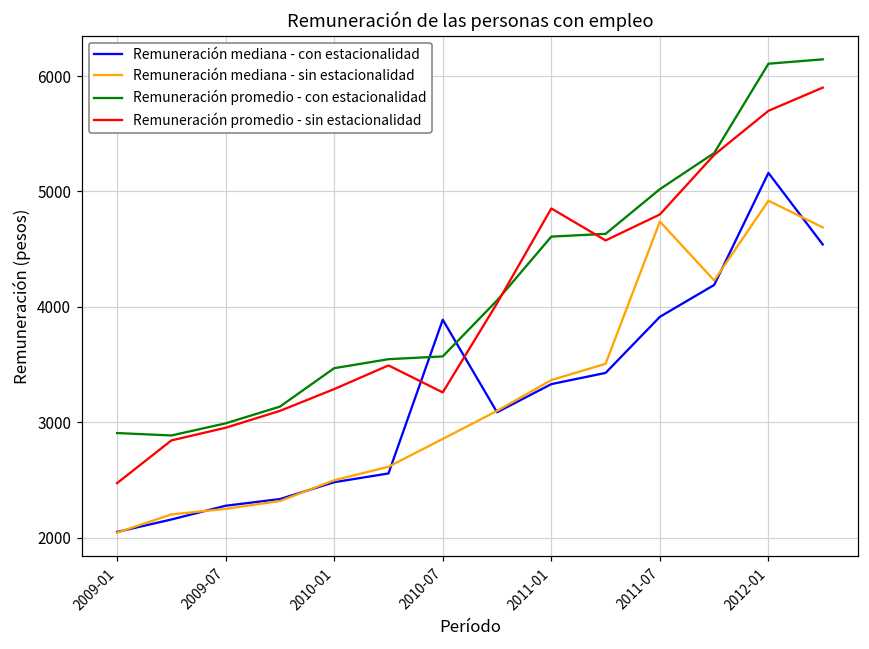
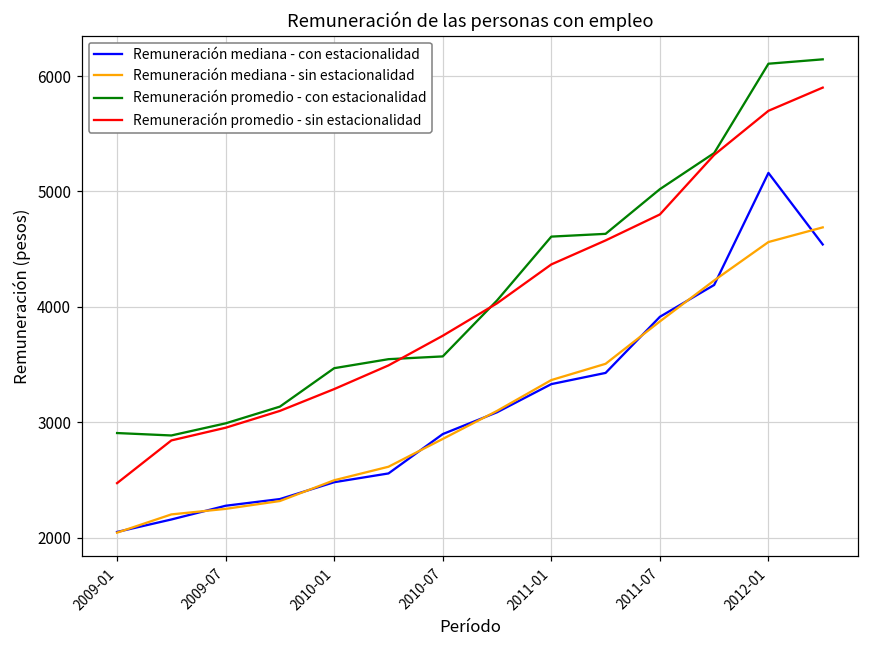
  {
    "Remuneración mediana - con estacionalidad": {
      "2009-07": 2280,
-     "2010-07": 3890,
+     "2010-07": 2900,
      "2011-01": 3330,
      "2011-07": 3910,
      "2012-01": 5160
    },
    "Remuneración mediana - sin estacionalidad": {
      "2009-07": 2250,
      "2010-07": 2860,
      "2011-01": 3370,
-     "2011-07": 4740,
-     "2012-01": 4920
+     "2011-07": 3870,
+     "2012-01": 4560
    },
    "Remuneración promedio - con estacionalidad": {
      "2009-01": 2910,
      "2009-07": 2990,
      "2010-01": 3470,
      "2010-07": 3570,
      "2011-01": 4610,
      "2011-07": 5020,
      "2012-01": 6110
    },
    "Remuneración promedio - sin estacionalidad": {
      "2009-01": 2470,
      "2009-07": 2950,
      "2010-01": 3290,
-     "2010-07": 3260,
-     "2011-01": 4850,
+     "2010-07": 3750,
+     "2011-01": 4370,
      "2011-07": 4800,
      "2012-01": 5700
    }
  }
